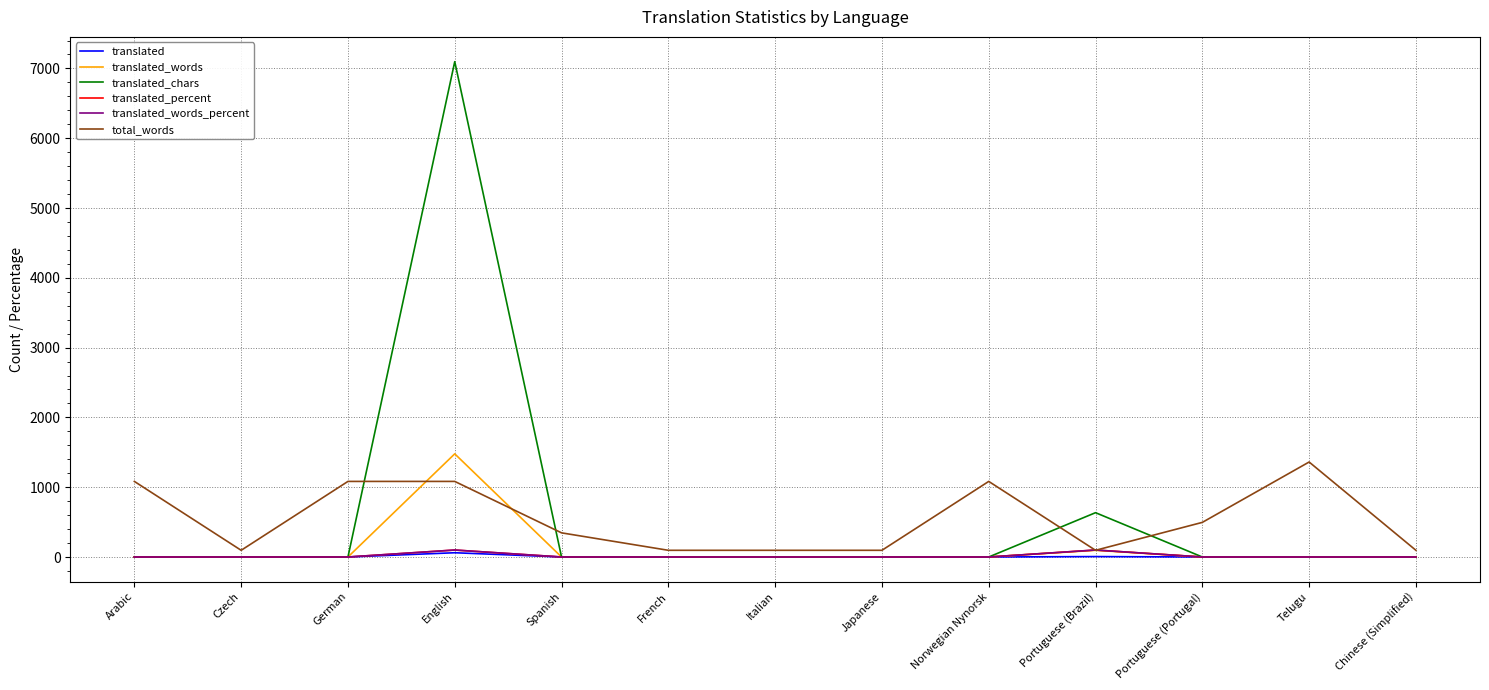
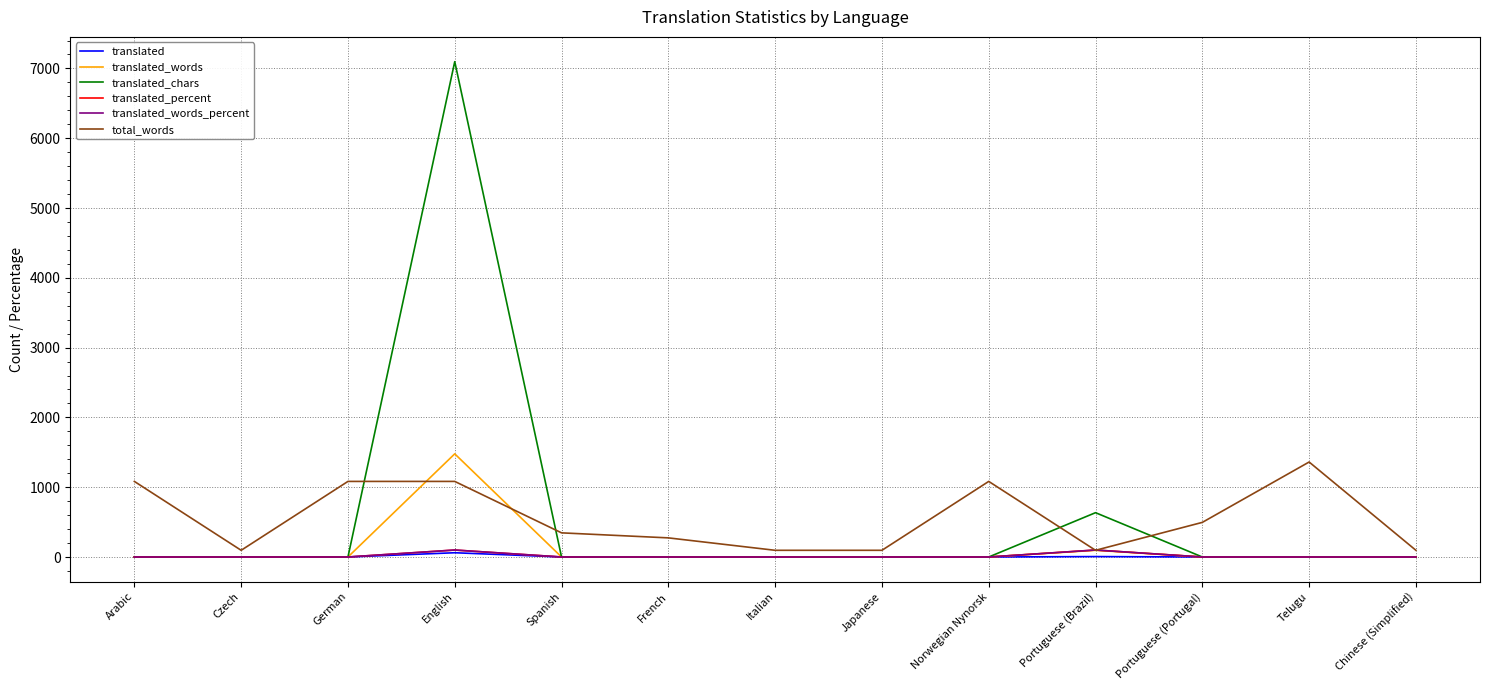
  {
    "translated": {
      "English": 100,
      "Portuguese (Brazil)": 0
    },
    "translated_words": {
      "English": 1500
    },
    "translated_chars": {
      "English": 7100,
      "Portuguese (Brazil)": 600
    },
    "translated_words_percent": {
      "English": 100
    },
    "total_words": {
      "Arabic": 1100,
      "Czech": 100,
      "German": 1100,
      "English": 1100,
      "Spanish": 300,
-     "French": 100,
+     "French": 300,
      "Italian": 100,
      "Japanese": 100,
      "Norwegian Nynorsk": 1100,
      "Portuguese (Portugal)": 500,
      "Telugu": 1400,
      "Chinese (Simplified)": 100
    }
  }
